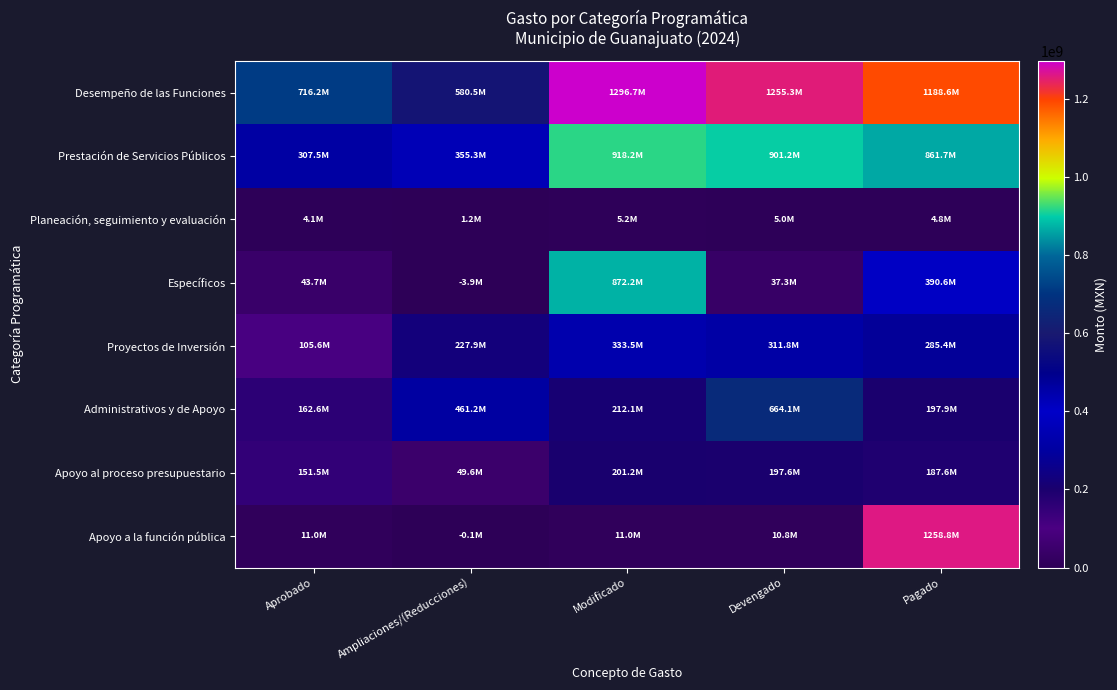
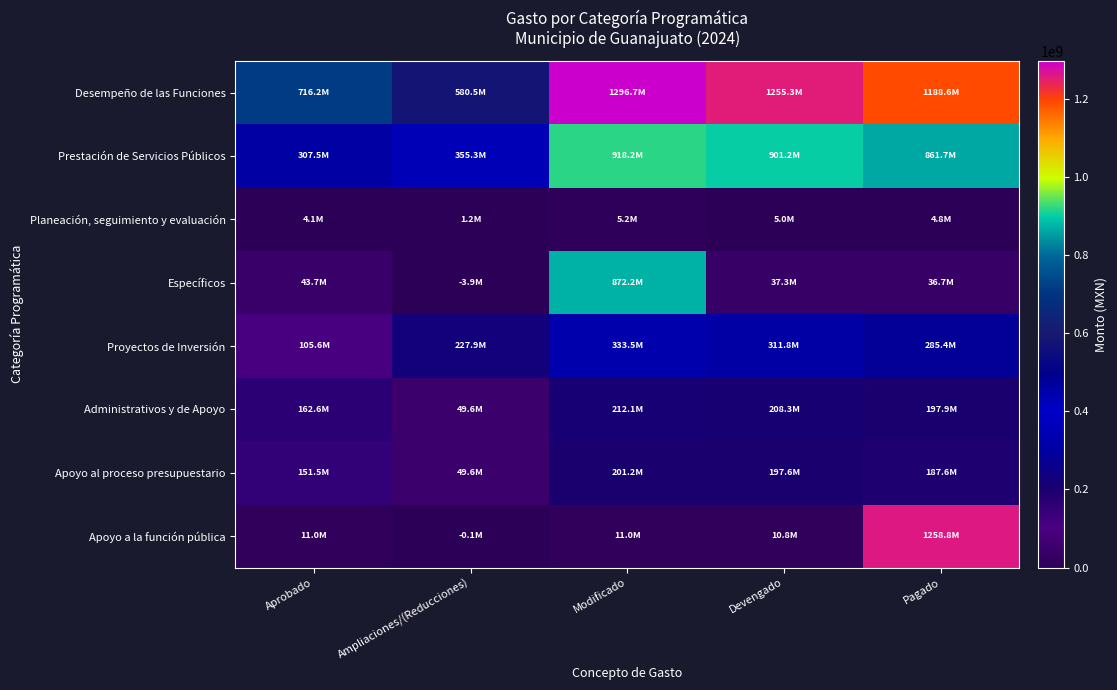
  {
    "Desempeño de las Funciones": {
      "Aprobado": "716.2M",
      "Ampliaciones/(Reducciones)": "580.5M",
      "Modificado": "1296.7M",
      "Devengado": "1255.3M",
      "Pagado": "1188.6M"
    },
    "Prestación de Servicios Públicos": {
      "Aprobado": "307.5M",
      "Ampliaciones/(Reducciones)": "355.3M",
      "Modificado": "918.2M",
      "Devengado": "901.2M",
      "Pagado": "861.7M"
    },
    "Planeación, seguimiento y evaluación": {
      "Aprobado": "4.1M",
      "Ampliaciones/(Reducciones)": "1.2M",
      "Modificado": "5.2M",
      "Devengado": "5.0M",
      "Pagado": "4.8M"
    },
    "Específicos": {
      "Aprobado": "43.7M",
      "Ampliaciones/(Reducciones)": "-3.9M",
      "Modificado": "872.2M",
      "Devengado": "37.3M",
-     "Pagado": "390.6M"
+     "Pagado": "36.7M"
    },
    "Proyectos de Inversión": {
      "Aprobado": "105.6M",
      "Ampliaciones/(Reducciones)": "227.9M",
      "Modificado": "333.5M",
      "Devengado": "311.8M",
      "Pagado": "285.4M"
    },
    "Administrativos y de Apoyo": {
      "Aprobado": "162.6M",
-     "Ampliaciones/(Reducciones)": "461.2M",
+     "Ampliaciones/(Reducciones)": "49.6M",
      "Modificado": "212.1M",
-     "Devengado": "664.1M",
+     "Devengado": "208.3M",
      "Pagado": "197.9M"
    },
    "Apoyo al proceso presupuestario": {
      "Aprobado": "151.5M",
      "Ampliaciones/(Reducciones)": "49.6M",
      "Modificado": "201.2M",
      "Devengado": "197.6M",
      "Pagado": "187.6M"
    },
    "Apoyo a la función pública": {
      "Aprobado": "11.0M",
      "Ampliaciones/(Reducciones)": "-0.1M",
      "Modificado": "11.0M",
      "Devengado": "10.8M",
      "Pagado": "1258.8M"
    }
  }
